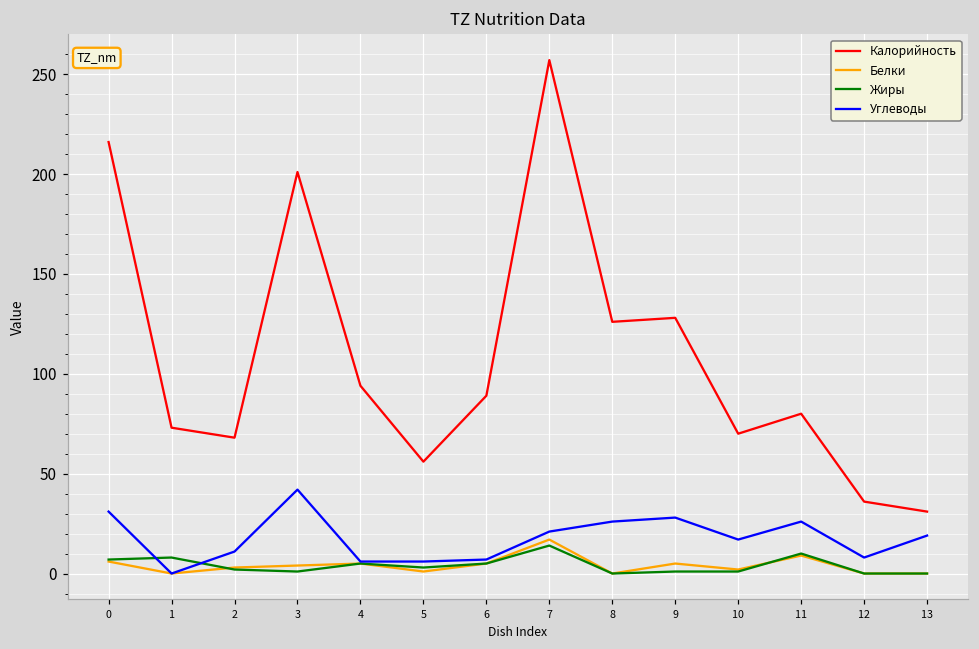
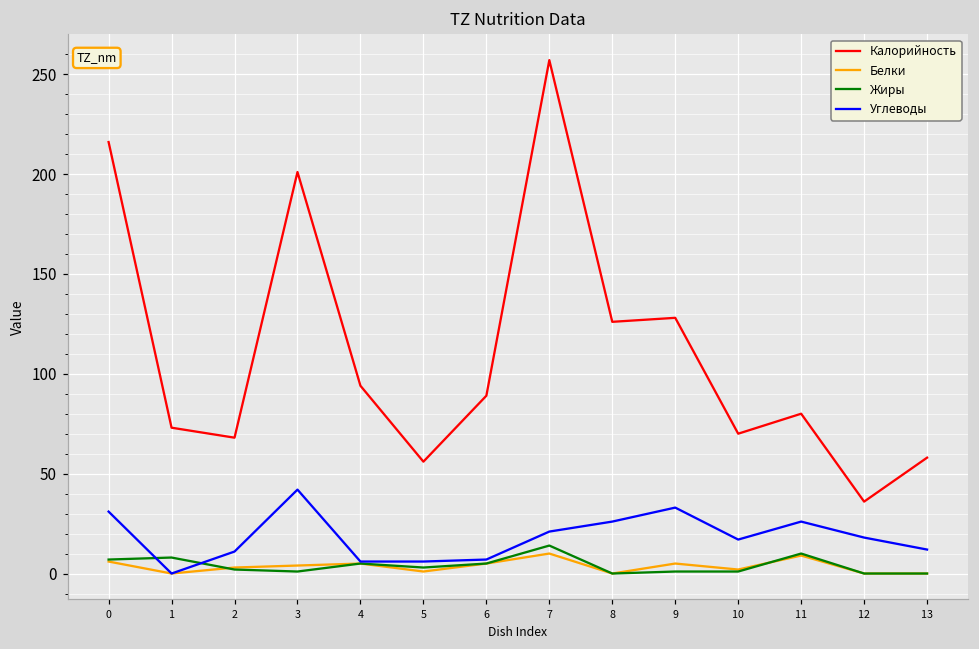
  {
    "Калорийность": {
      "0": 216,
      "1": 73,
      "2": 68,
      "3": 201,
      "4": 94,
      "5": 56,
      "6": 89,
      "7": 257,
      "8": 126,
      "9": 128,
      "10": 70,
      "11": 80,
      "12": 36,
-     "13": 31
+     "13": 58
    },
    "Белки": {
      "3": 4,
      "5": 1,
-     "7": 17,
+     "7": 10,
      "9": 5
    },
    "Жиры": {
      "1": 8,
      "3": 1,
      "5": 3,
      "7": 14,
      "9": 1
    },
    "Углеводы": {
      "0": 31,
      "2": 11,
      "3": 42,
      "5": 6,
      "6": 7,
      "7": 21,
      "8": 26,
-     "9": 28,
+     "9": 33,
      "10": 17,
      "11": 26,
-     "12": 8,
-     "13": 19
+     "12": 18,
+     "13": 12
    }
  }
